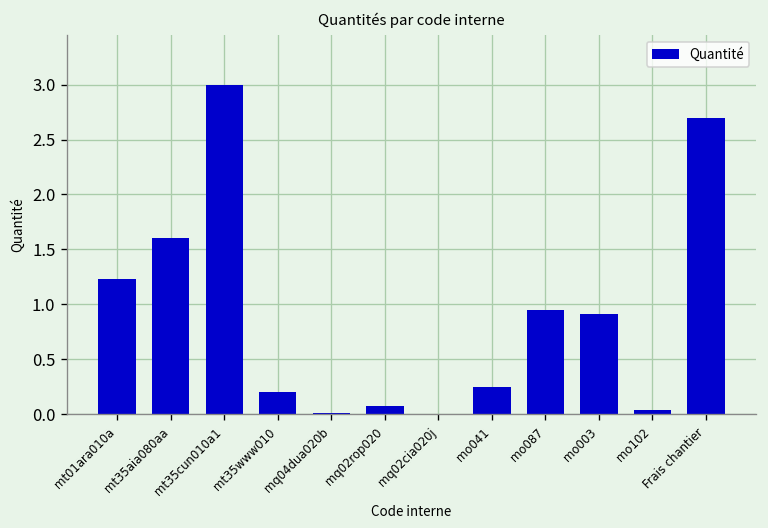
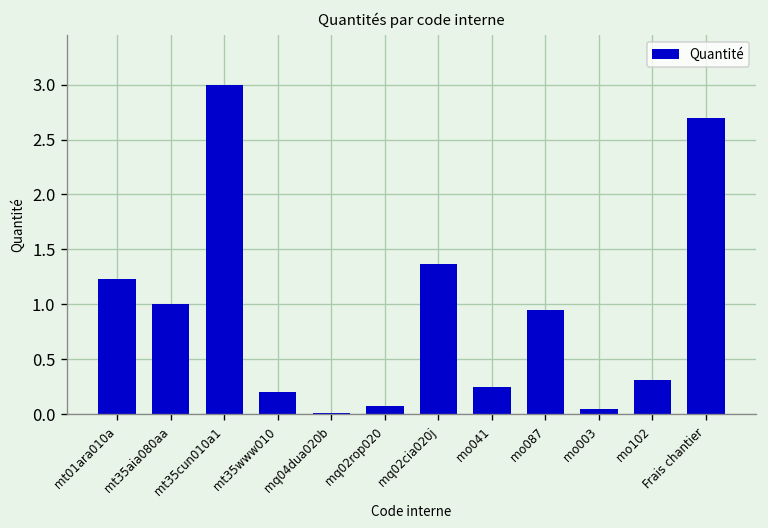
  {
    "mt01ara010a": 1.2,
-   "mt35aia080aa": 1.6,
+   "mt35aia080aa": 1.0,
    "mt35cun010a1": 3.0,
    "mt35www010": 0.2,
    "mq02rop020": 0.1,
-   "mq02cia020j": 0.0,
+   "mq02cia020j": 1.4,
    "mo041": 0.3,
    "mo087": 1.0,
-   "mo003": 0.9,
-   "mo102": 0.0,
+   "mo003": 0.1,
+   "mo102": 0.3,
    "Frais chantier": 2.7
  }
